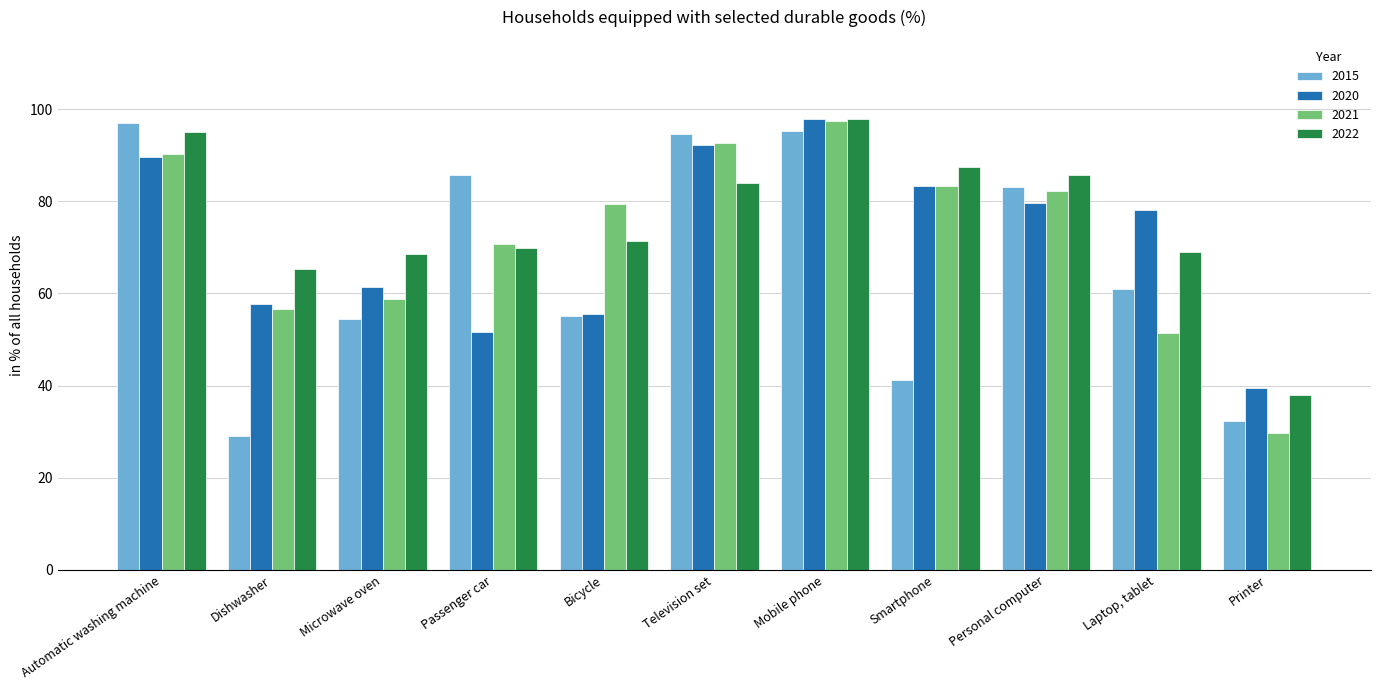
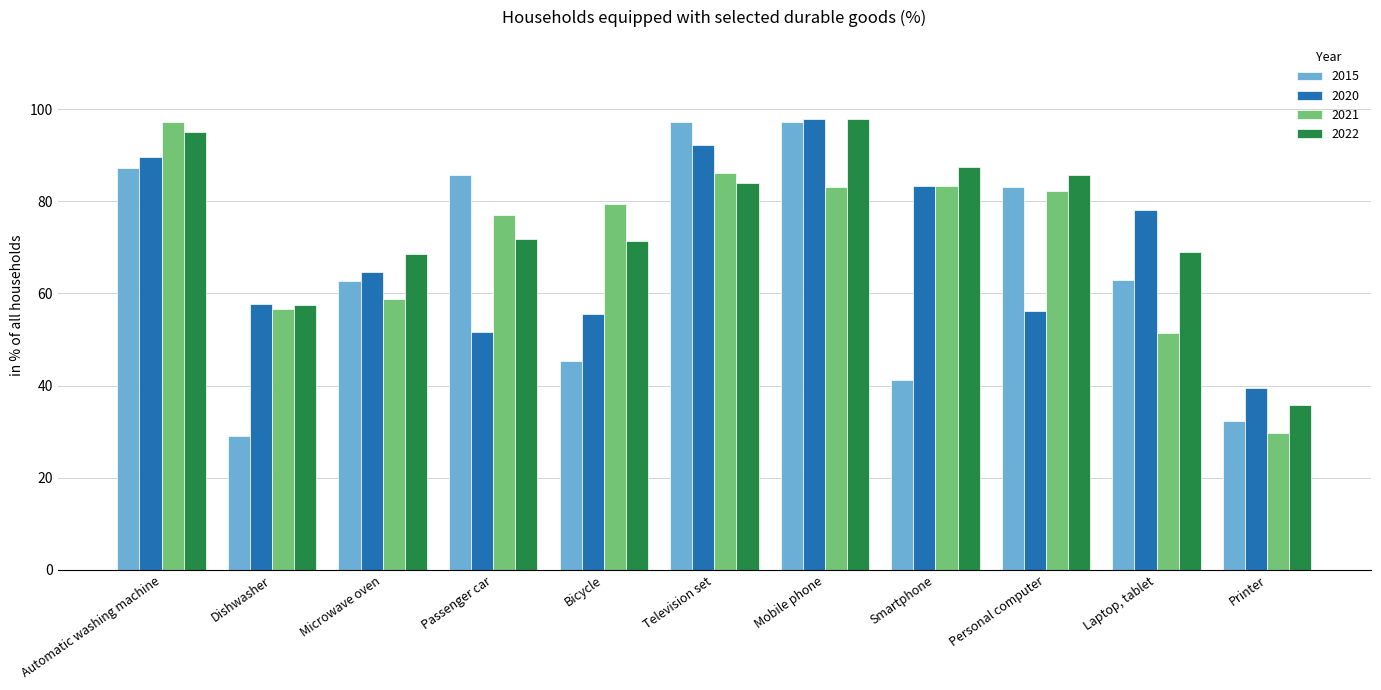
  {
    "2015": {
-     "Automatic washing machine": 97,
+     "Automatic washing machine": 87,
      "Dishwasher": 29,
-     "Microwave oven": 55,
+     "Microwave oven": 63,
      "Passenger car": 86,
-     "Bicycle": 55,
-     "Television set": 95,
-     "Mobile phone": 95,
+     "Bicycle": 45,
+     "Television set": 97,
+     "Mobile phone": 97,
      "Smartphone": 41,
      "Personal computer": 83,
-     "Laptop, tablet": 61,
+     "Laptop, tablet": 63,
      "Printer": 32
    },
    "2020": {
      "Automatic washing machine": 90,
      "Dishwasher": 58,
-     "Microwave oven": 61,
+     "Microwave oven": 65,
      "Passenger car": 52,
      "Bicycle": 56,
      "Television set": 92,
      "Mobile phone": 98,
      "Smartphone": 83,
-     "Personal computer": 80,
+     "Personal computer": 56,
      "Laptop, tablet": 78,
      "Printer": 39
    },
    "2021": {
-     "Automatic washing machine": 90,
+     "Automatic washing machine": 97,
      "Dishwasher": 57,
      "Microwave oven": 59,
-     "Passenger car": 71,
+     "Passenger car": 77,
      "Bicycle": 80,
-     "Television set": 93,
-     "Mobile phone": 97,
+     "Television set": 86,
+     "Mobile phone": 83,
      "Smartphone": 83,
      "Personal computer": 82,
      "Laptop, tablet": 51,
      "Printer": 30
    },
    "2022": {
      "Automatic washing machine": 95,
-     "Dishwasher": 65,
+     "Dishwasher": 58,
      "Microwave oven": 69,
-     "Passenger car": 70,
+     "Passenger car": 72,
      "Bicycle": 71,
      "Television set": 84,
      "Mobile phone": 98,
      "Smartphone": 88,
      "Personal computer": 86,
      "Laptop, tablet": 69,
-     "Printer": 38
+     "Printer": 36
    }
  }
